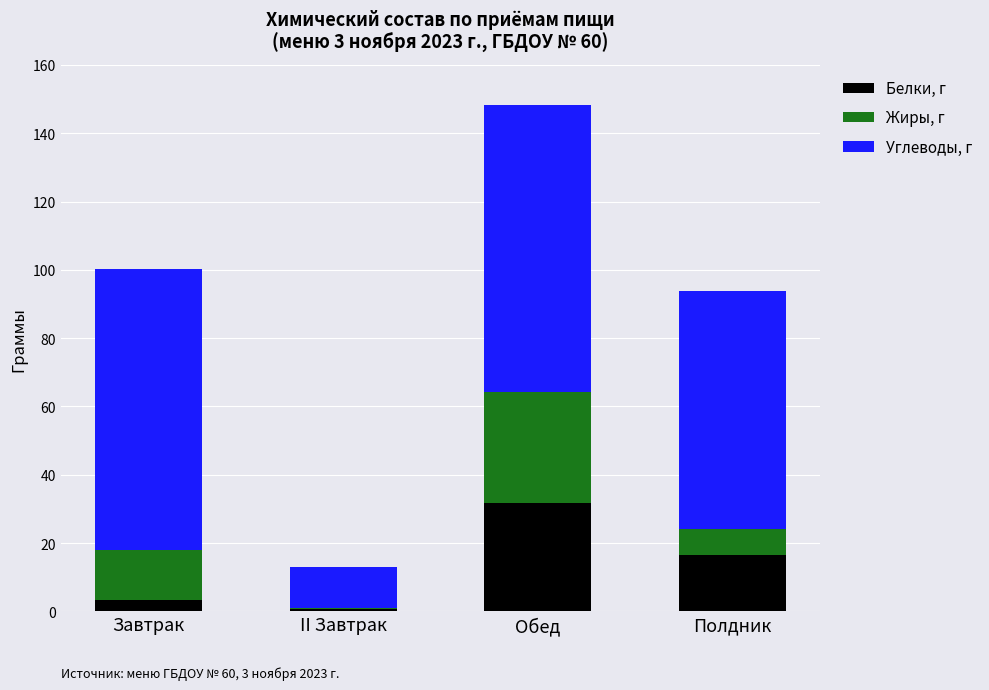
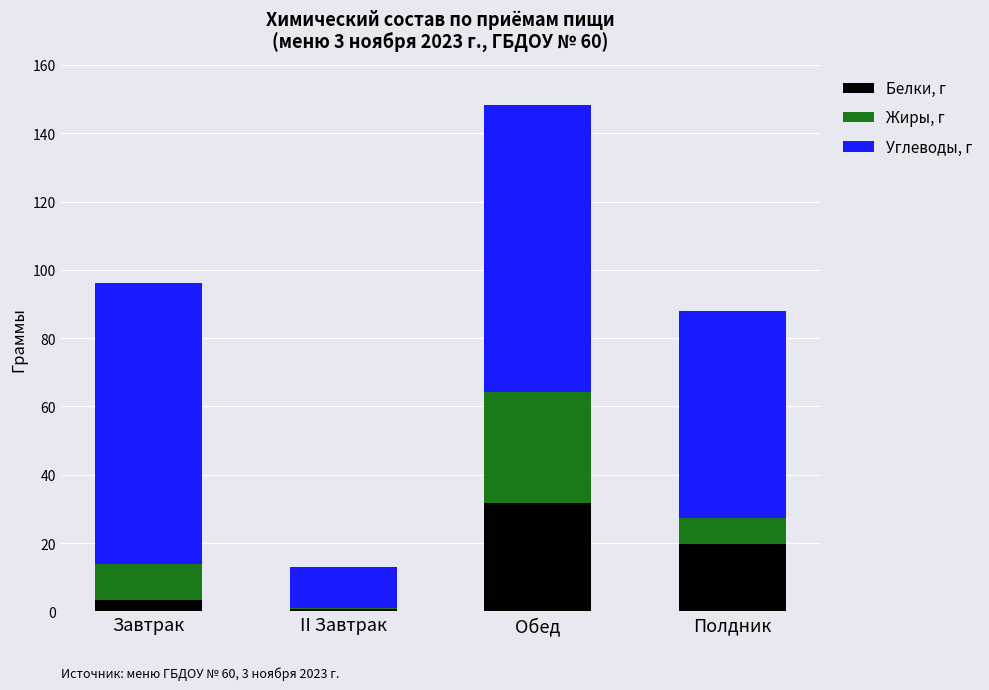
  {
    "Белки, г": {
      "Завтрак": 3,
      "Обед": 32,
-     "Полдник": 16
+     "Полдник": 20
    },
    "Жиры, г": {
-     "Завтрак": 14,
+     "Завтрак": 10,
      "Обед": 33,
      "Полдник": 8
    },
    "Углеводы, г": {
      "Завтрак": 82,
      "II Завтрак": 12,
      "Обед": 84,
-     "Полдник": 70
+     "Полдник": 61
    }
  }
